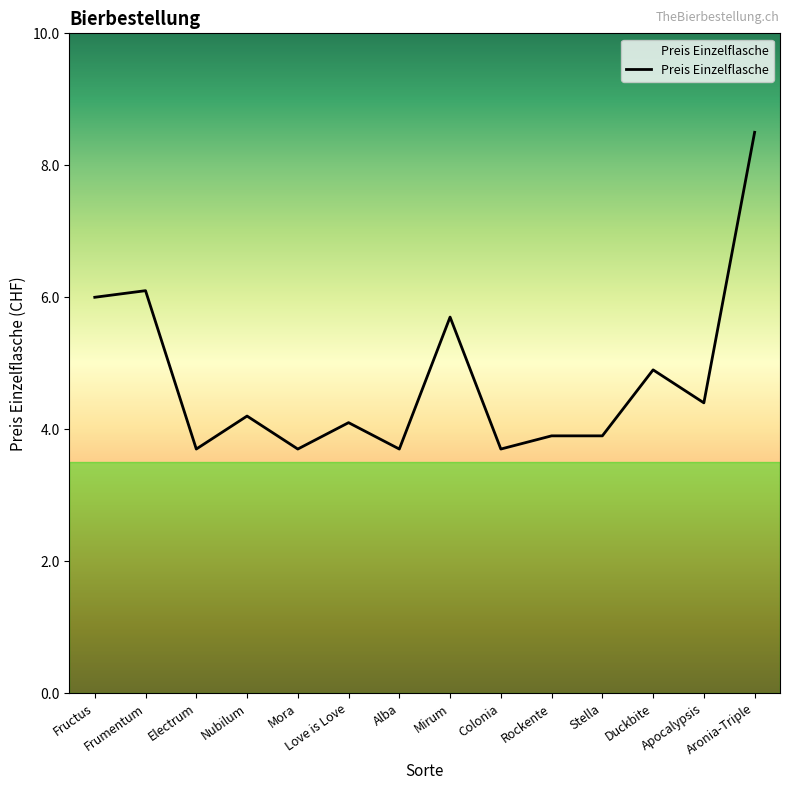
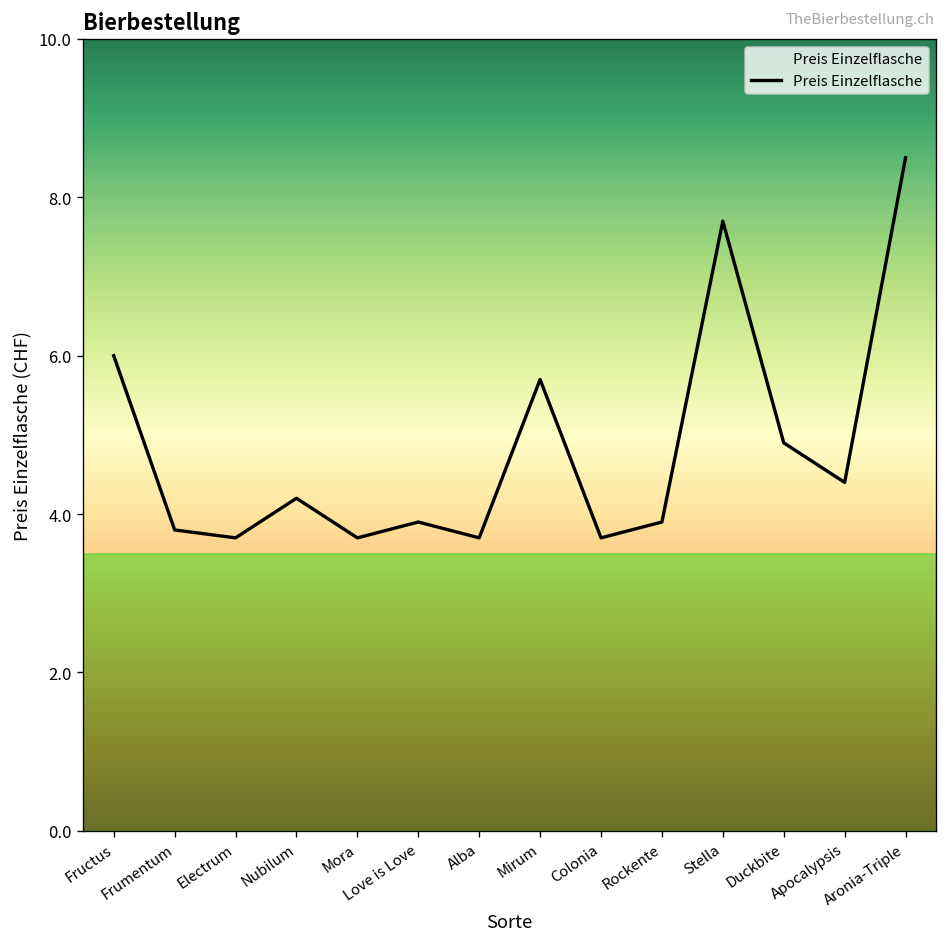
  {
    "Fructus": 6.0,
-   "Frumentum": 6.1,
+   "Frumentum": 3.8,
    "Electrum": 3.7,
    "Nubilum": 4.2,
    "Mora": 3.7,
-   "Love is Love": 4.1,
+   "Love is Love": 3.9,
    "Alba": 3.7,
    "Mirum": 5.7,
    "Colonia": 3.7,
    "Rockente": 3.9,
-   "Stella": 3.9,
+   "Stella": 7.7,
    "Duckbite": 4.9,
    "Apocalypsis": 4.4,
    "Aronia-Triple": 8.5
  }
